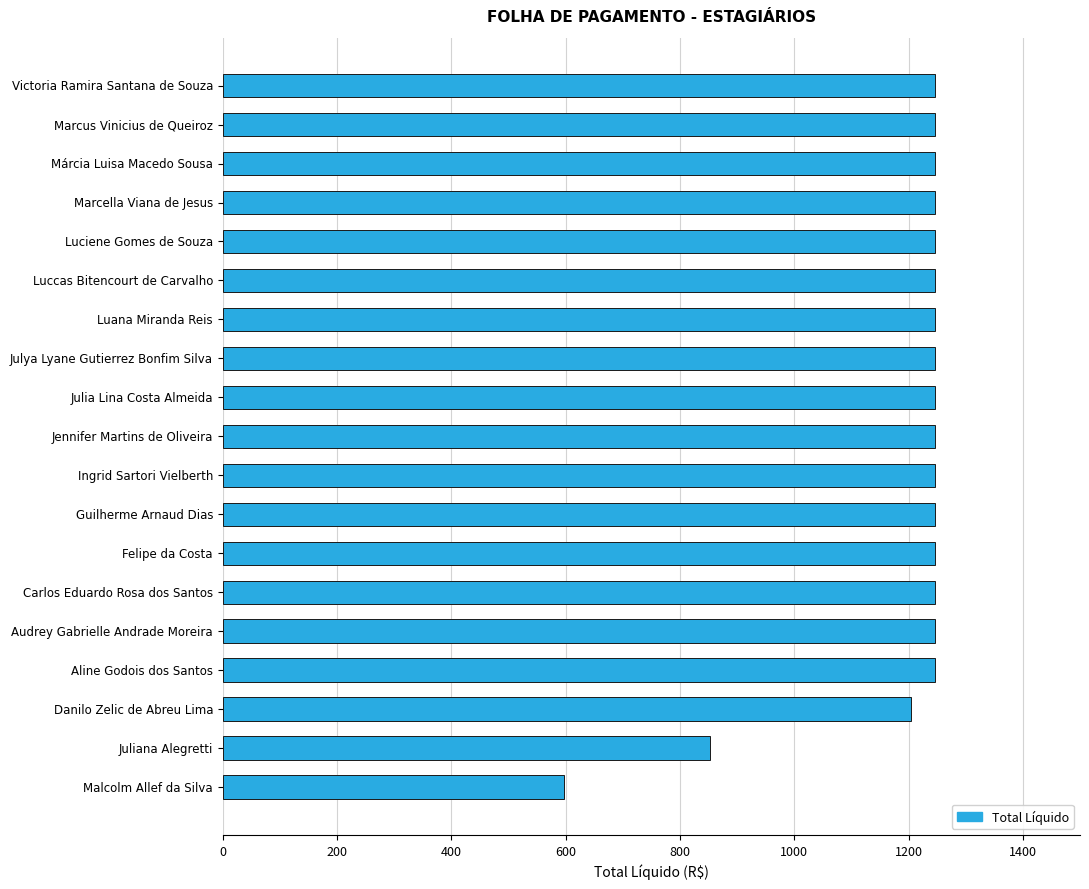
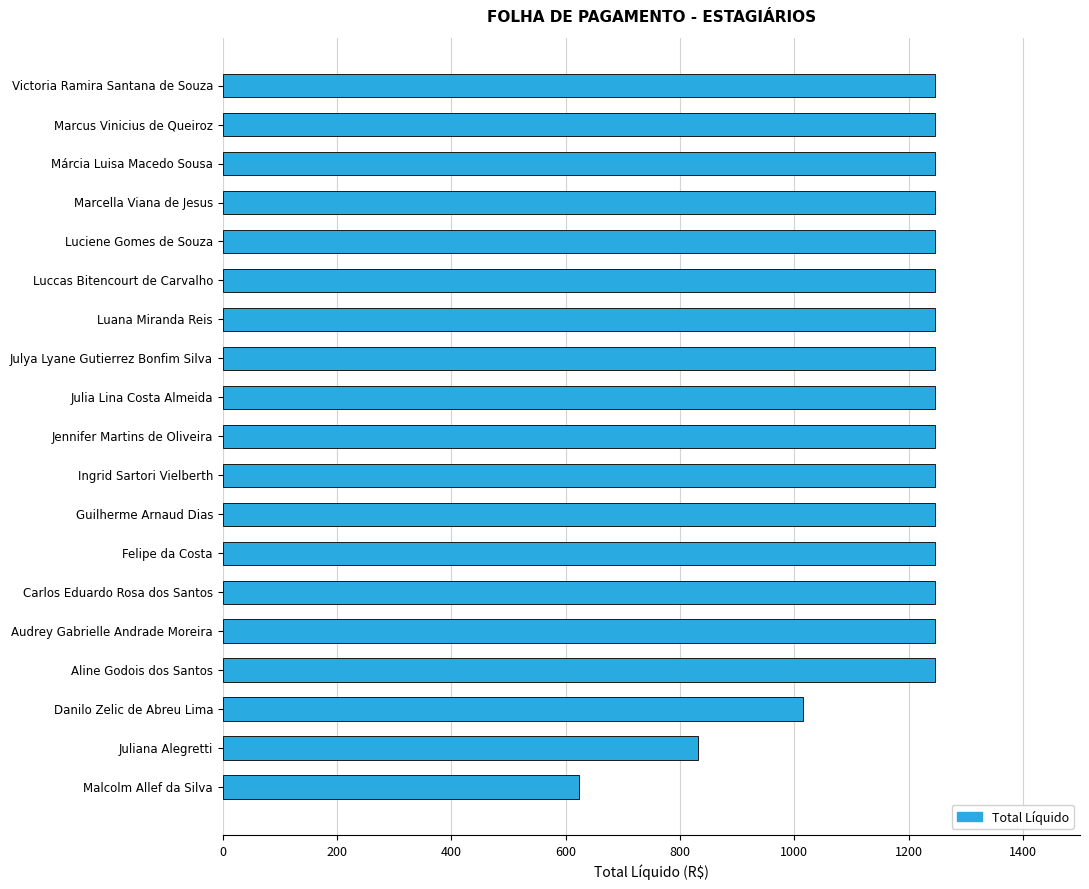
  {
    "Victoria Ramira Santana de Souza": 1250,
    "Marcus Vinicius de Queiroz": 1250,
    "Márcia Luisa Macedo Sousa": 1250,
    "Marcella Viana de Jesus": 1250,
    "Luciene Gomes de Souza": 1250,
    "Luccas Bitencourt de Carvalho": 1250,
    "Luana Miranda Reis": 1250,
    "Julya Lyane Gutierrez Bonfim Silva": 1250,
    "Julia Lina Costa Almeida": 1250,
    "Jennifer Martins de Oliveira": 1250,
    "Ingrid Sartori Vielberth": 1250,
    "Guilherme Arnaud Dias": 1250,
    "Felipe da Costa": 1250,
    "Carlos Eduardo Rosa dos Santos": 1250,
    "Audrey Gabrielle Andrade Moreira": 1250,
    "Aline Godois dos Santos": 1250,
-   "Danilo Zelic de Abreu Lima": 1200,
-   "Juliana Alegretti": 850,
-   "Malcolm Allef da Silva": 600
+   "Danilo Zelic de Abreu Lima": 1020,
+   "Juliana Alegretti": 830,
+   "Malcolm Allef da Silva": 620
  }
